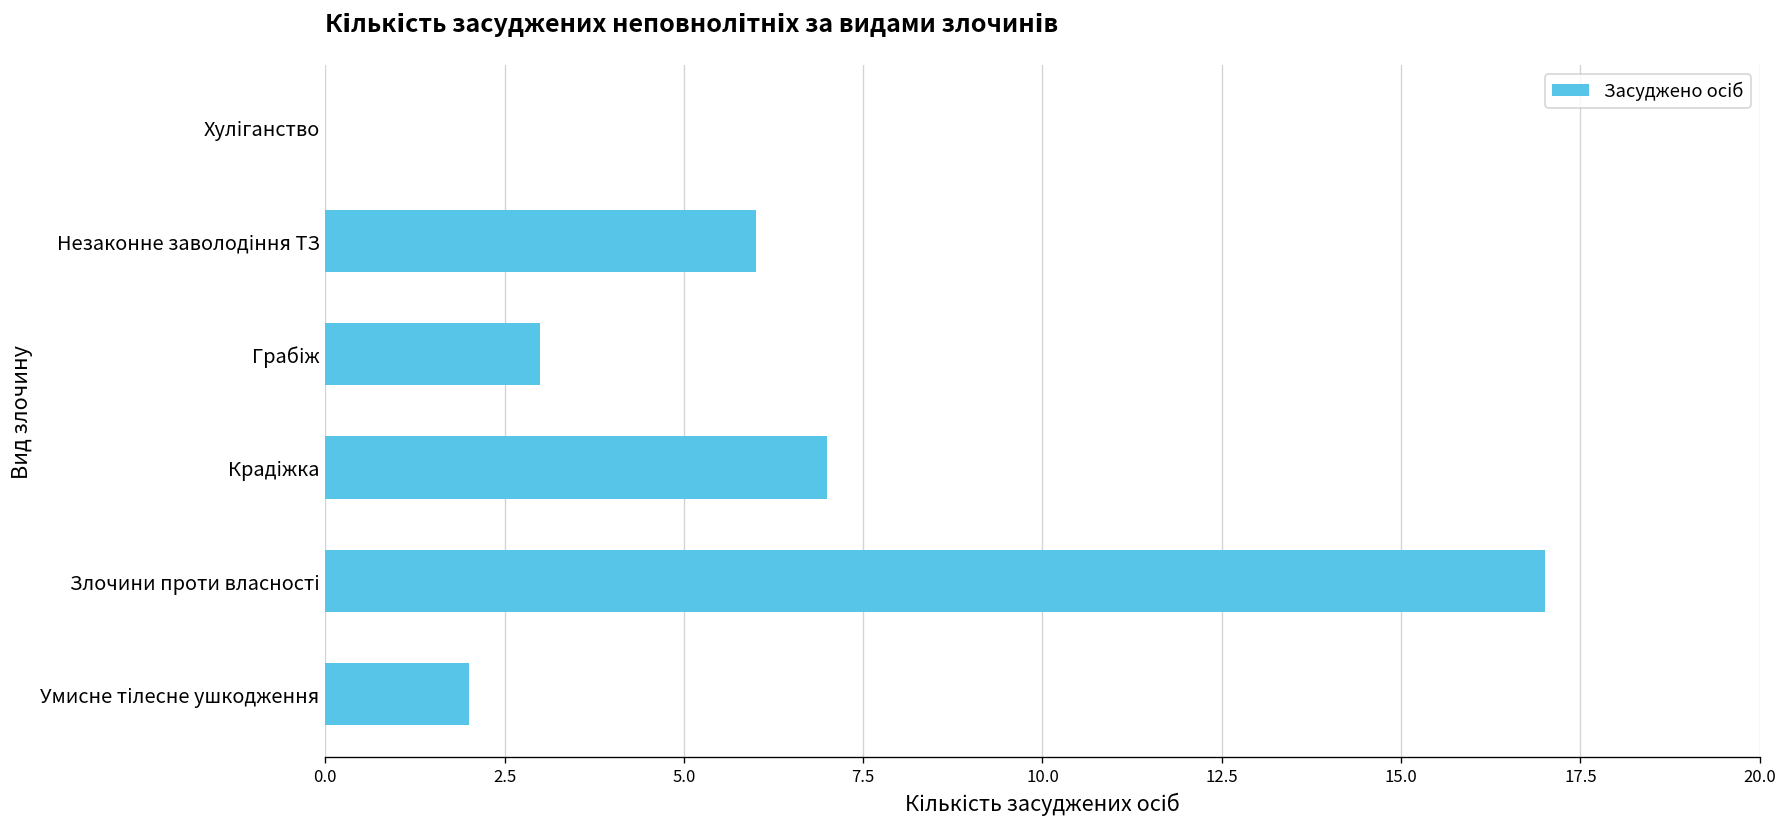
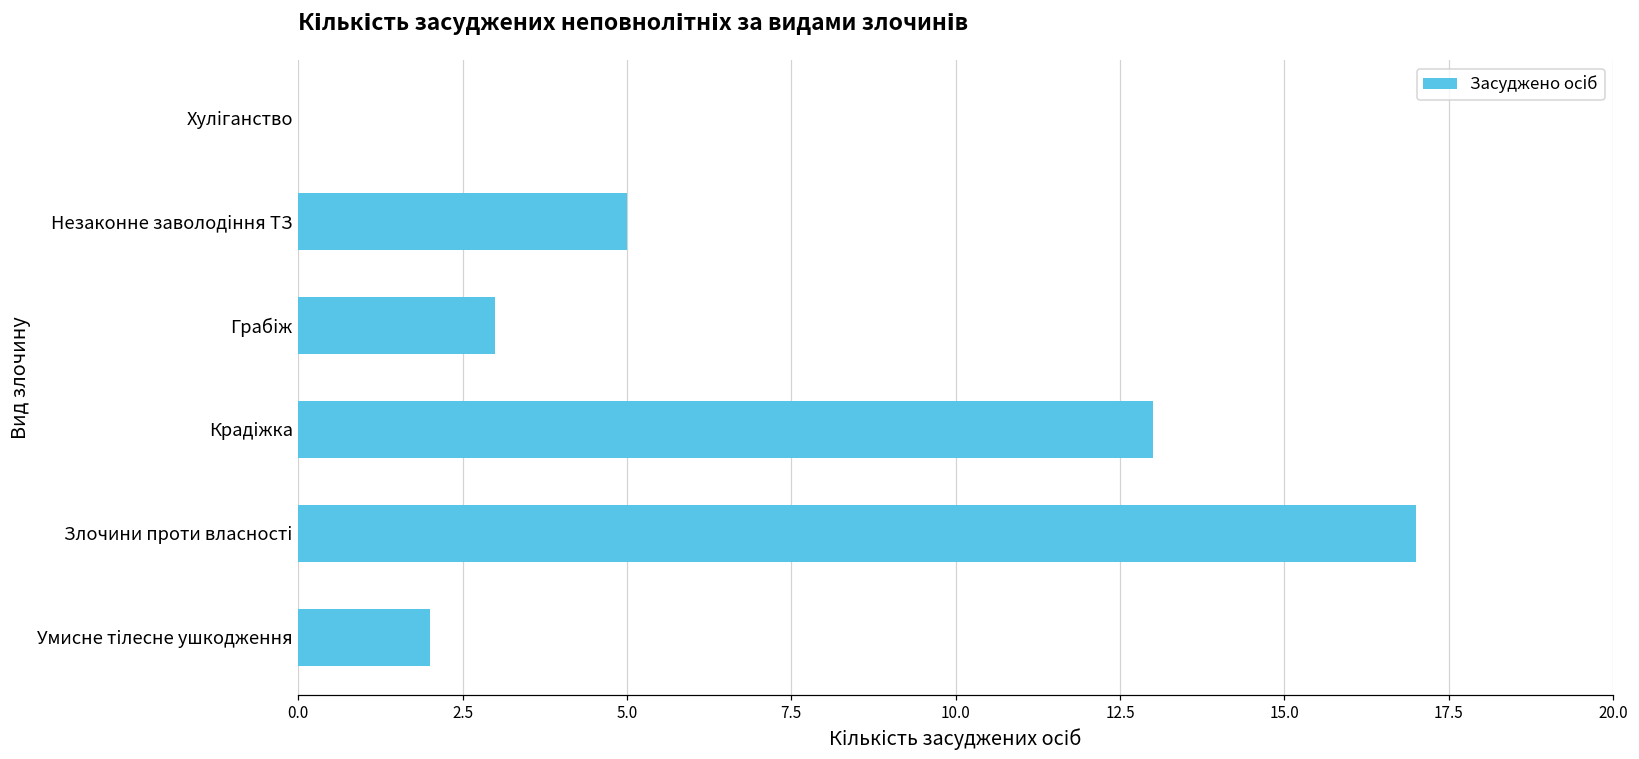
  {
    "Хуліганство": 0,
-   "Незаконне заволодіння ТЗ": 6,
+   "Незаконне заволодіння ТЗ": 5,
    "Грабіж": 3,
-   "Крадіжка": 7,
+   "Крадіжка": 13,
    "Злочини проти власності": 17,
    "Умисне тілесне ушкодження": 2
  }
